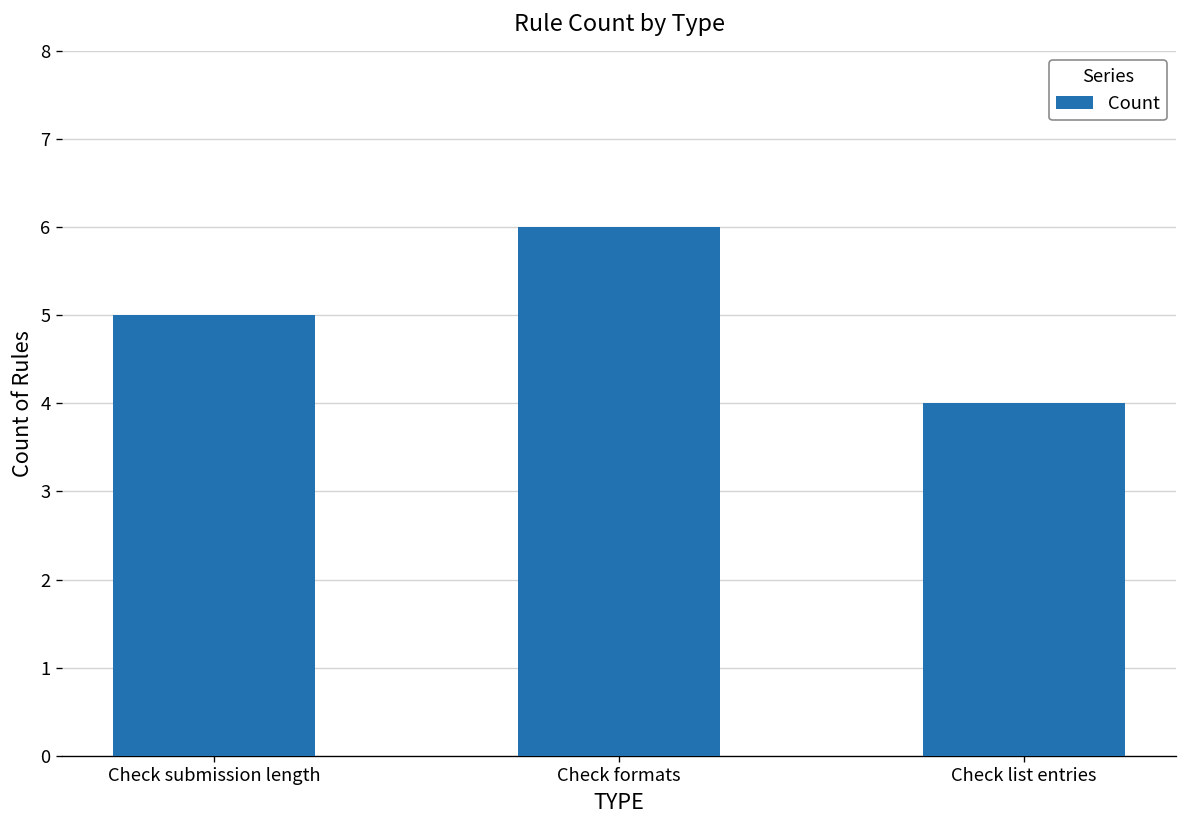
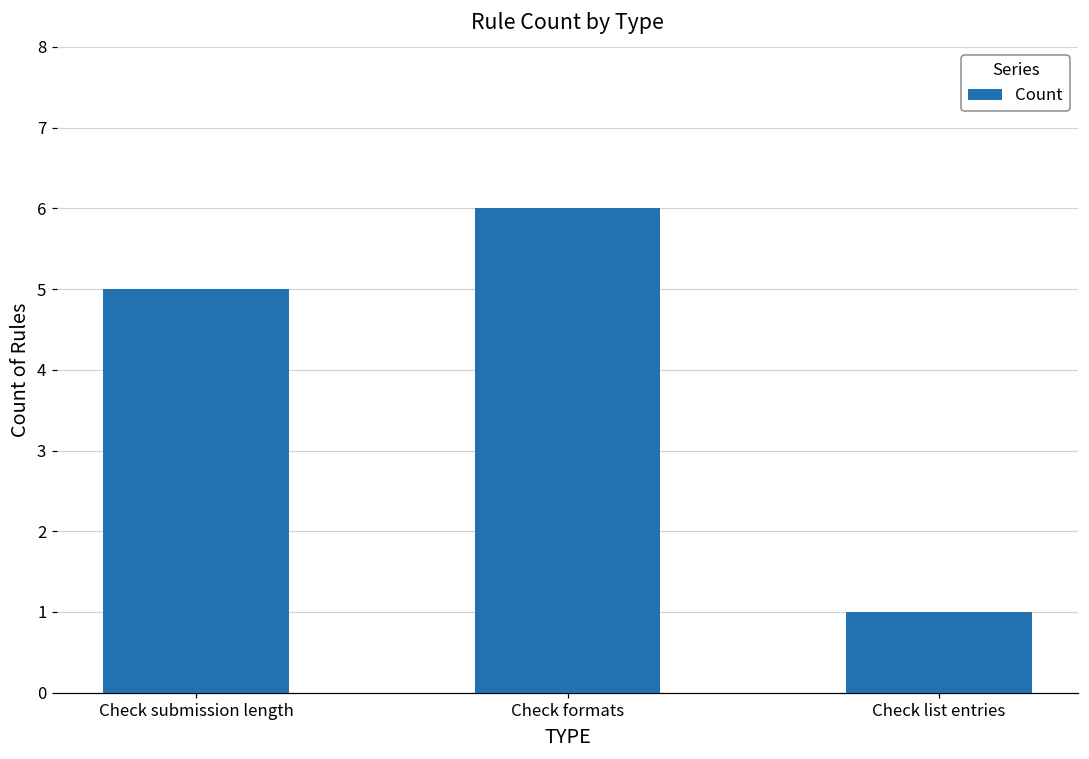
  {
    "Check submission length": 5,
    "Check formats": 6,
-   "Check list entries": 4
+   "Check list entries": 1
  }
